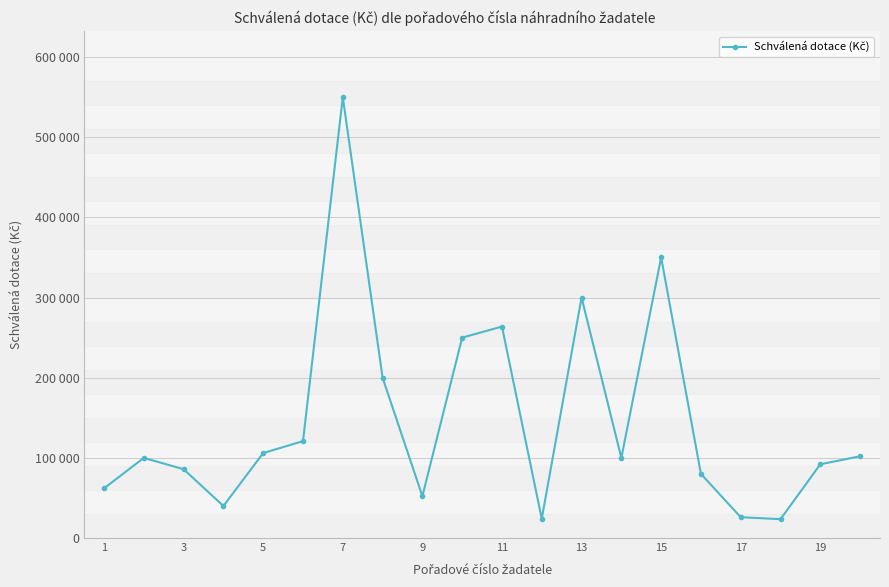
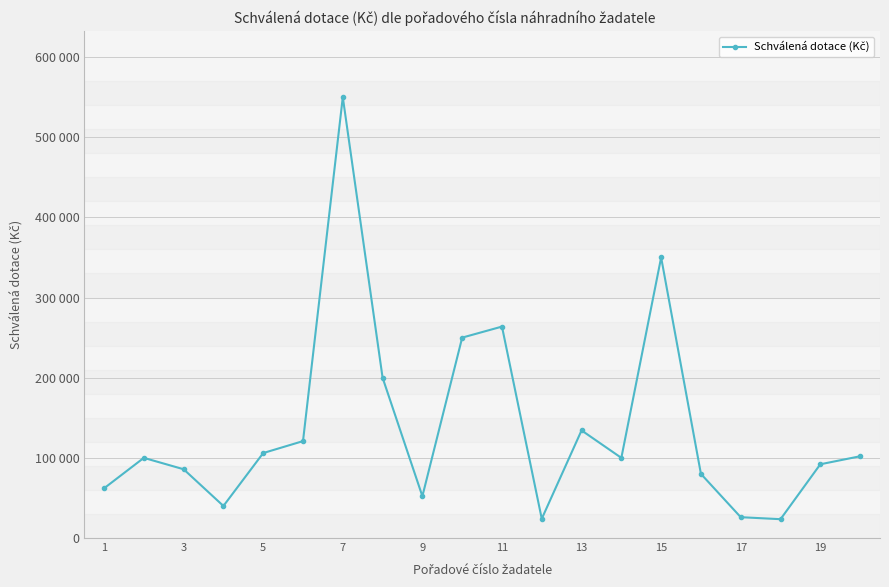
  {
    "1": 60000,
    "3": 90000,
    "5": 110000,
    "7": 550000,
    "9": 50000,
    "11": 260000,
-   "13": 300000,
+   "13": 130000,
    "15": 350000,
    "17": 30000,
    "19": 90000
  }
